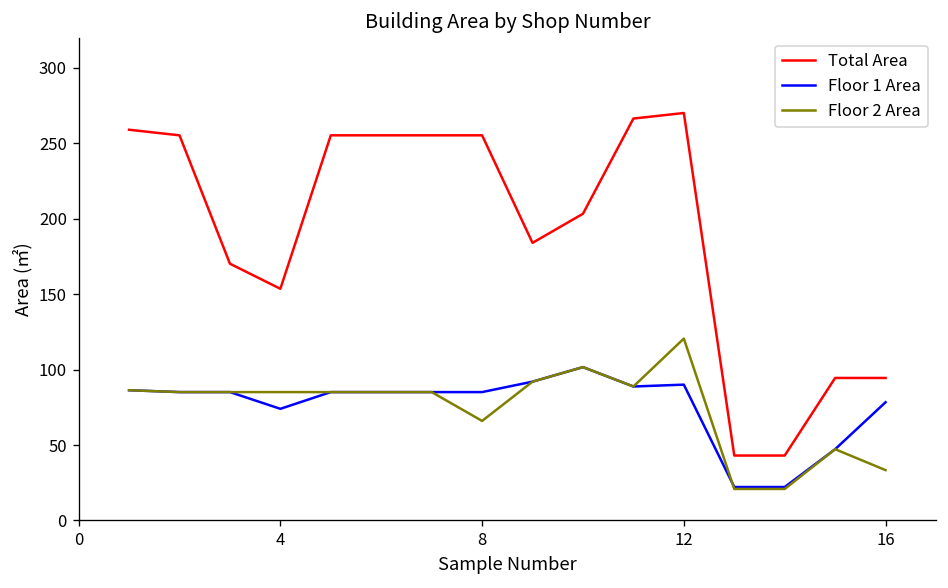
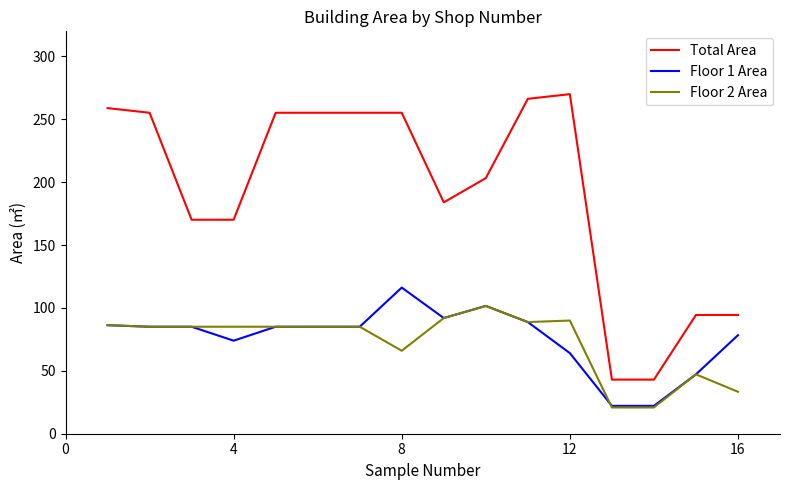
  {
    "Total Area": {
-     "4": 154,
+     "4": 170,
      "8": 255,
      "12": 270,
      "16": 94
    },
    "Floor 1 Area": {
      "4": 74,
-     "8": 85,
-     "12": 90,
+     "8": 116,
+     "12": 64,
      "16": 78
    },
    "Floor 2 Area": {
      "4": 85,
      "8": 66,
-     "12": 121,
+     "12": 90,
      "16": 33
    }
  }
